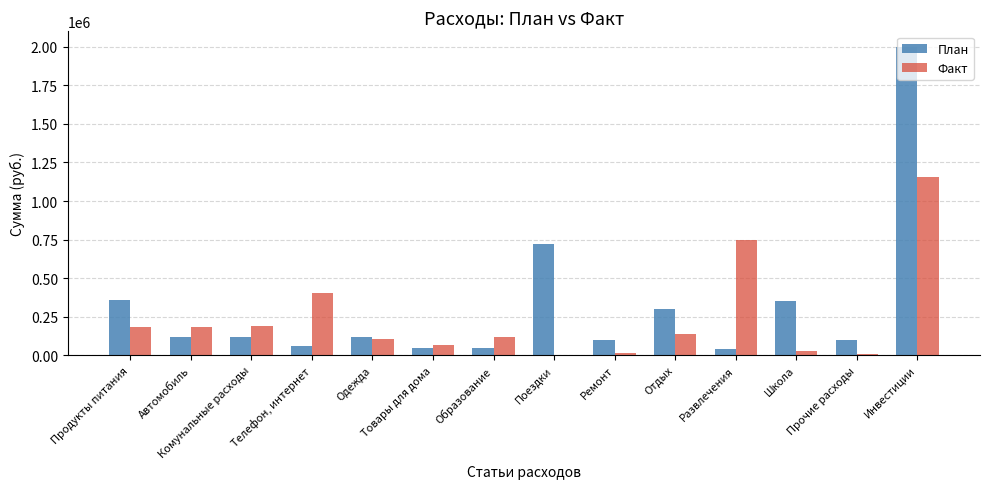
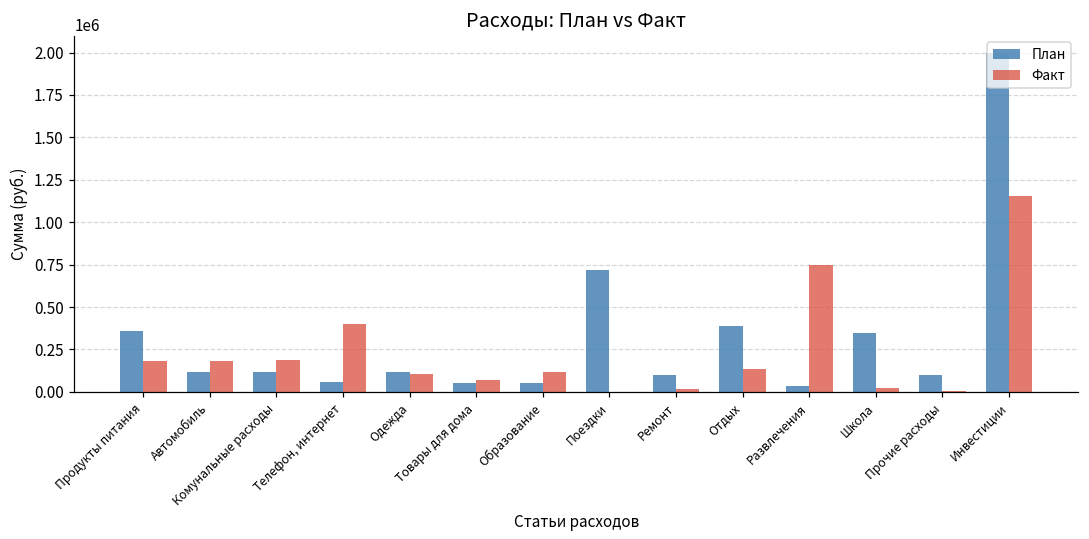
  {
    "План": {
      "Продукты питания": 360000,
      "Автомобиль": 120000,
      "Комунальные расходы": 120000,
      "Телефон, интернет": 60000,
      "Одежда": 120000,
      "Товары для дома": 50000,
      "Образование": 50000,
      "Поездки": 720000,
      "Ремонт": 100000,
-     "Отдых": 300000,
+     "Отдых": 390000,
      "Развлечения": 40000,
      "Школа": 350000,
      "Прочие расходы": 100000
    },
    "Факт": {
      "Продукты питания": 180000,
      "Автомобиль": 180000,
      "Комунальные расходы": 190000,
      "Телефон, интернет": 400000,
      "Одежда": 100000,
      "Товары для дома": 70000,
      "Образование": 120000,
      "Отдых": 140000,
      "Развлечения": 750000,
      "Школа": 30000,
      "Инвестиции": 1160000
    }
  }
